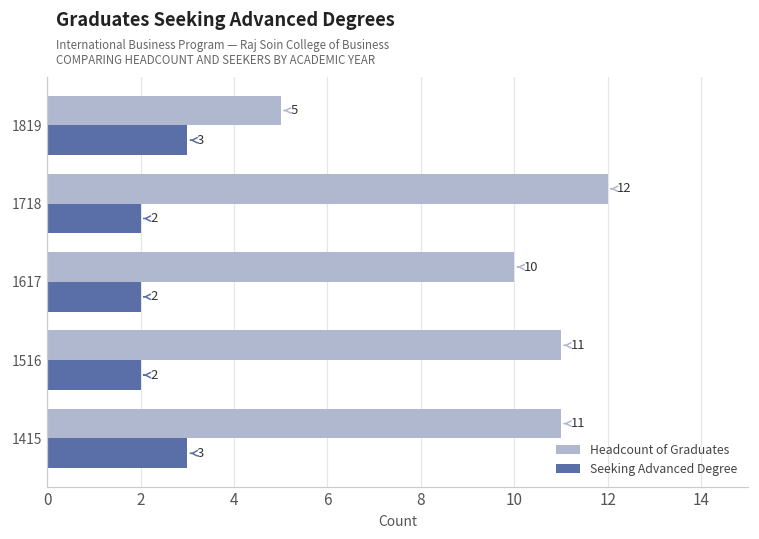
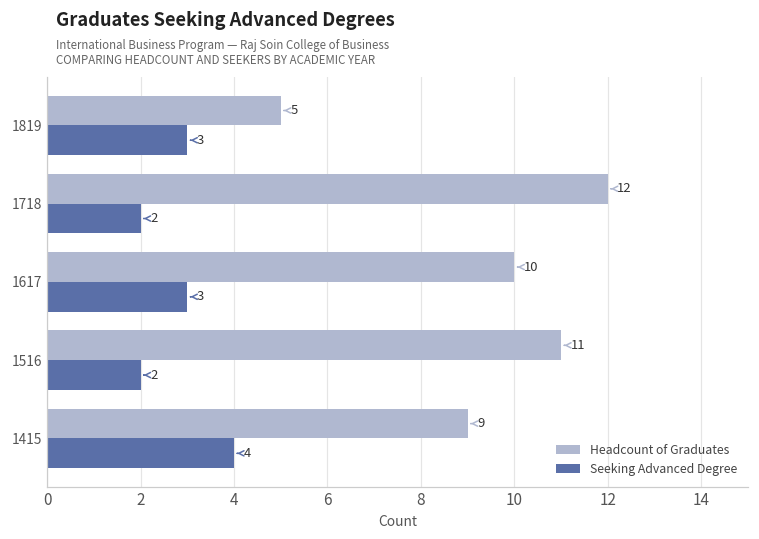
  {
    "Headcount of Graduates": {
      "1819": 5,
      "1718": 12,
      "1617": 10,
      "1516": 11,
-     "1415": 11
+     "1415": 9
    },
    "Seeking Advanced Degree": {
      "1819": 3,
      "1718": 2,
-     "1617": 2,
+     "1617": 3,
      "1516": 2,
-     "1415": 3
+     "1415": 4
    }
  }
